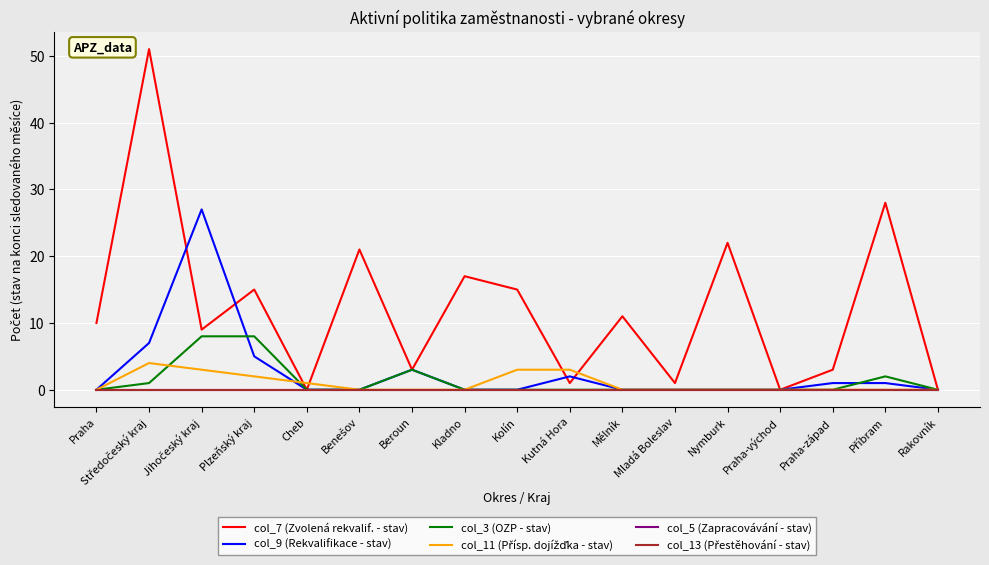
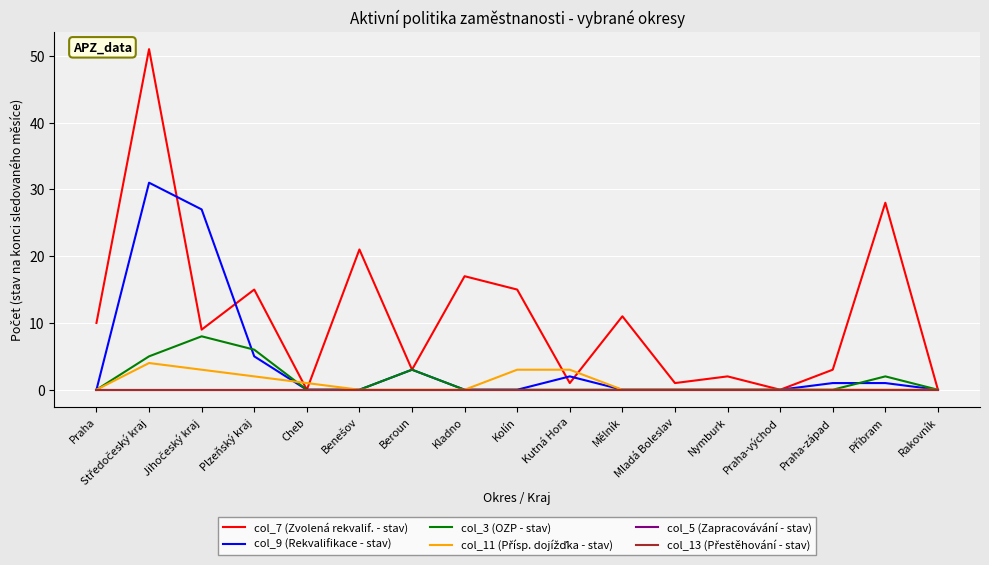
  {
    "col_7 (Zvolená rekvalif. - stav)": {
      "Praha": 10,
      "Středočeský kraj": 51,
      "Jihočeský kraj": 9,
      "Plzeňský kraj": 15,
      "Benešov": 21,
      "Kladno": 17,
      "Kolín": 15,
      "Kutná Hora": 1,
      "Mělník": 11,
      "Mladá Boleslav": 1,
-     "Nymburk": 22,
+     "Nymburk": 2,
      "Praha-západ": 3,
      "Příbram": 28
    },
    "col_9 (Rekvalifikace - stav)": {
-     "Středočeský kraj": 7,
+     "Středočeský kraj": 31,
      "Jihočeský kraj": 27,
      "Plzeňský kraj": 5,
      "Kutná Hora": 2,
      "Praha-západ": 1,
      "Příbram": 1
    },
    "col_3 (OZP - stav)": {
-     "Středočeský kraj": 1,
+     "Středočeský kraj": 5,
      "Jihočeský kraj": 8,
-     "Plzeňský kraj": 8,
+     "Plzeňský kraj": 6,
      "Příbram": 2
    },
    "col_11 (Přísp. dojížďka - stav)": {
      "Středočeský kraj": 4,
      "Jihočeský kraj": 3,
      "Plzeňský kraj": 2,
      "Cheb": 1,
      "Kolín": 3,
      "Kutná Hora": 3
    },
    "col_13 (Přestěhování - stav)": {
      "Středočeský kraj": 0,
      "Jihočeský kraj": 0,
      "Plzeňský kraj": 0
    }
  }
